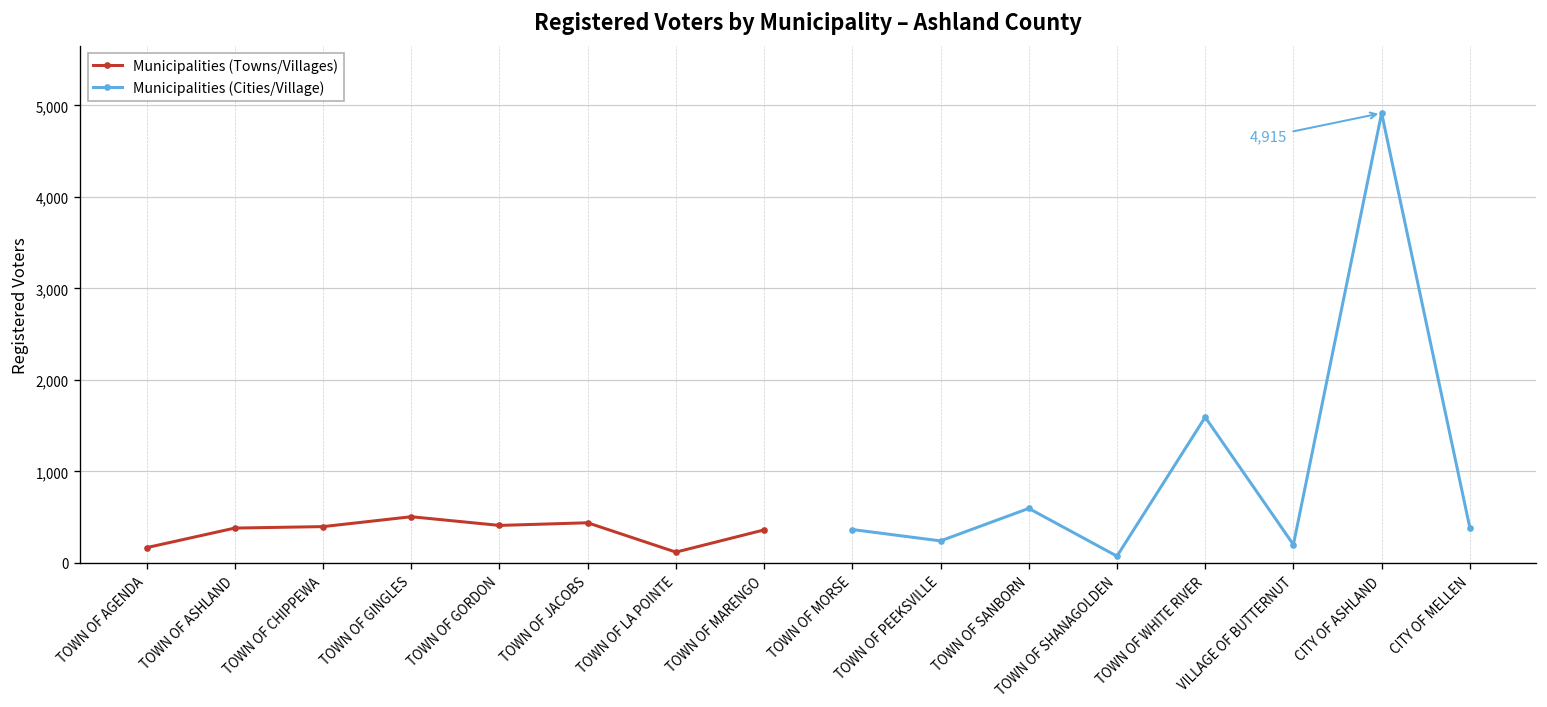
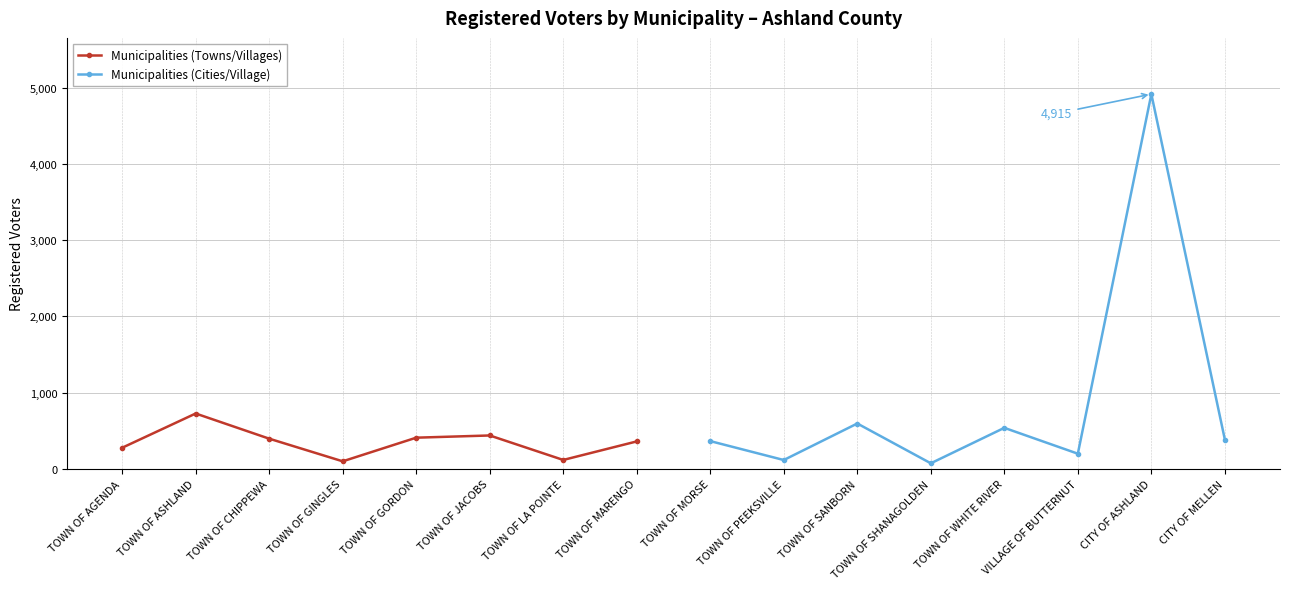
  {
    "Municipalities (Towns/Villages)": {
-     "TOWN OF AGENDA": "200",
-     "TOWN OF ASHLAND": "400",
+     "TOWN OF AGENDA": "300",
+     "TOWN OF ASHLAND": "700",
      "TOWN OF CHIPPEWA": "400",
-     "TOWN OF GINGLES": "500",
+     "TOWN OF GINGLES": "100",
      "TOWN OF GORDON": "400",
      "TOWN OF JACOBS": "400",
      "TOWN OF LA POINTE": "100",
      "TOWN OF MARENGO": "400"
    },
    "Municipalities (Cities/Village)": {
      "TOWN OF MORSE": "400",
-     "TOWN OF PEEKSVILLE": "200",
+     "TOWN OF PEEKSVILLE": "100",
      "TOWN OF SANBORN": "600",
      "TOWN OF SHANAGOLDEN": "100",
-     "TOWN OF WHITE RIVER": "1,600",
+     "TOWN OF WHITE RIVER": "500",
      "VILLAGE OF BUTTERNUT": "200",
      "CITY OF MELLEN": "400"
    }
  }
